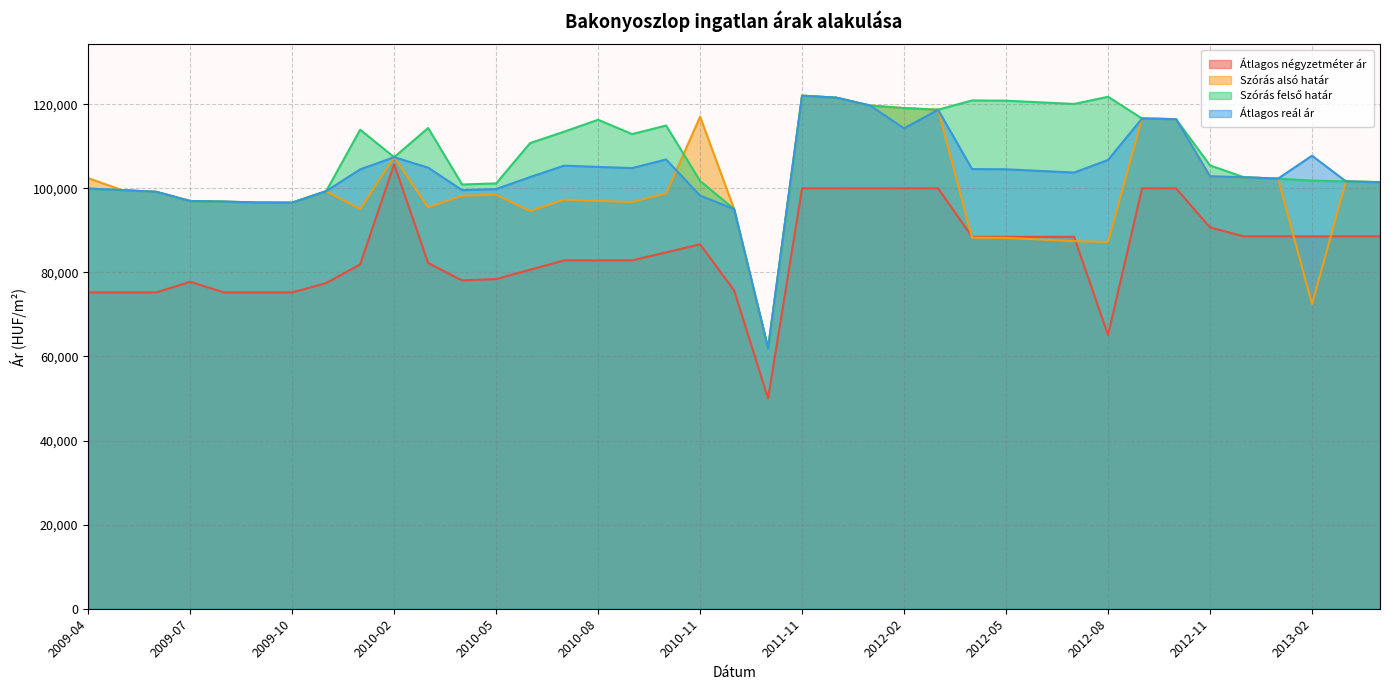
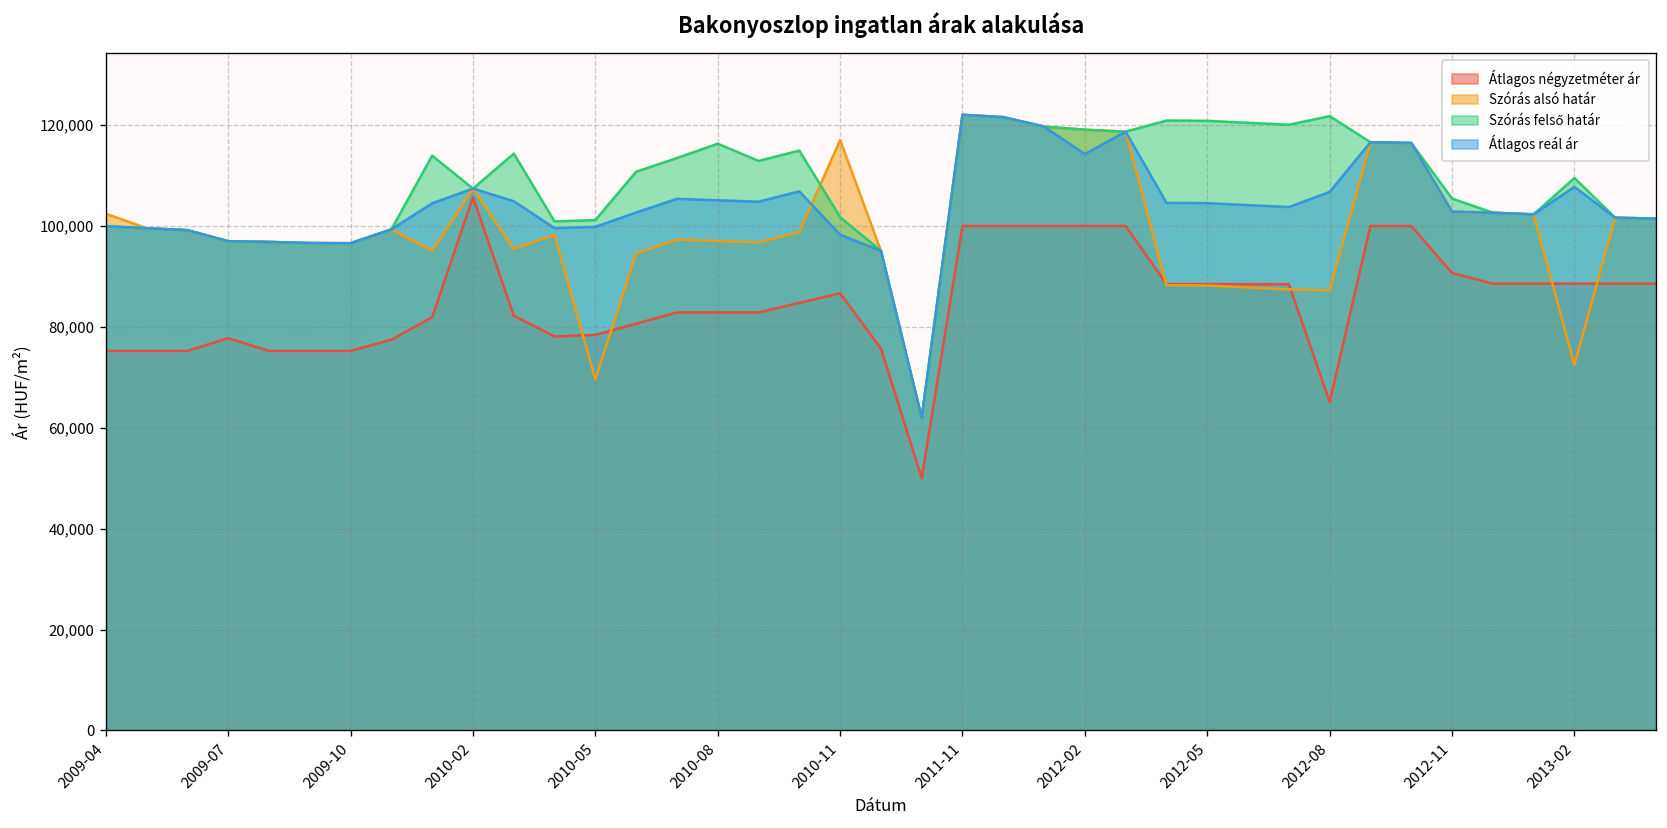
  {
    "Átlagos négyzetméter ár": {
      "2009-04": "75,000",
      "2009-07": "78,000",
      "2009-10": "75,000",
      "2010-02": "106,000",
      "2010-05": "78,000",
      "2010-08": "83,000",
      "2010-11": "87,000",
      "2011-11": "100,000",
      "2012-02": "100,000",
      "2012-08": "65,000",
      "2012-11": "91,000",
      "2013-02": "89,000"
    },
    "Szórás alsó határ": {
      "2009-04": "102,000",
-     "2010-05": "98,000",
+     "2010-05": "70,000",
      "2010-08": "97,000",
      "2010-11": "117,000",
      "2012-08": "87,000",
      "2013-02": "72,000"
    },
    "Szórás felső határ": {
      "2010-05": "101,000",
      "2010-08": "116,000",
      "2010-11": "102,000",
      "2012-05": "121,000",
      "2012-08": "122,000",
      "2012-11": "105,000",
-     "2013-02": "102,000"
+     "2013-02": "109,000"
    },
    "Átlagos reál ár": {
      "2010-05": "100,000",
      "2010-08": "105,000",
      "2010-11": "98,000",
      "2012-02": "114,000",
      "2012-05": "105,000",
      "2012-08": "107,000",
      "2013-02": "108,000"
    }
  }
